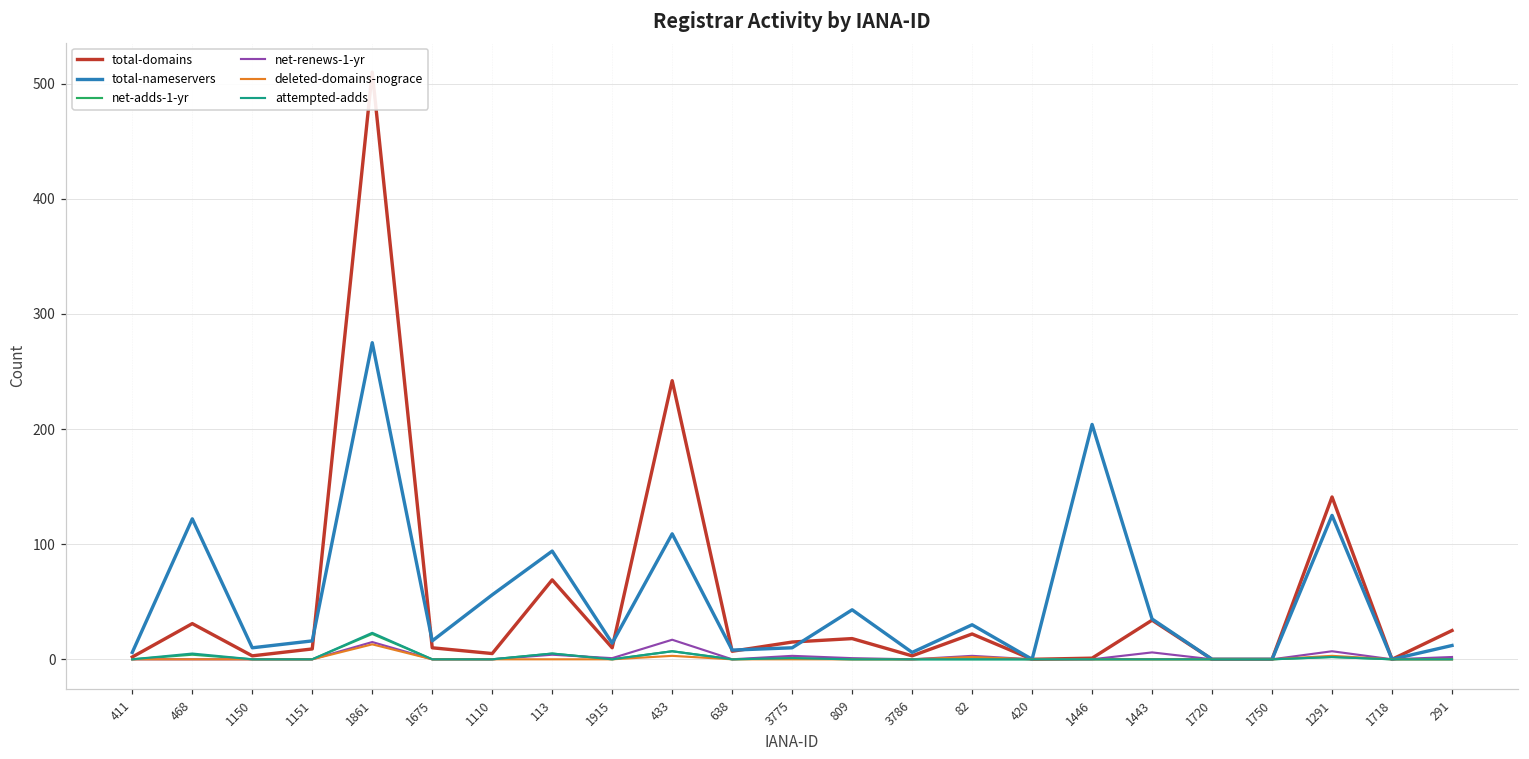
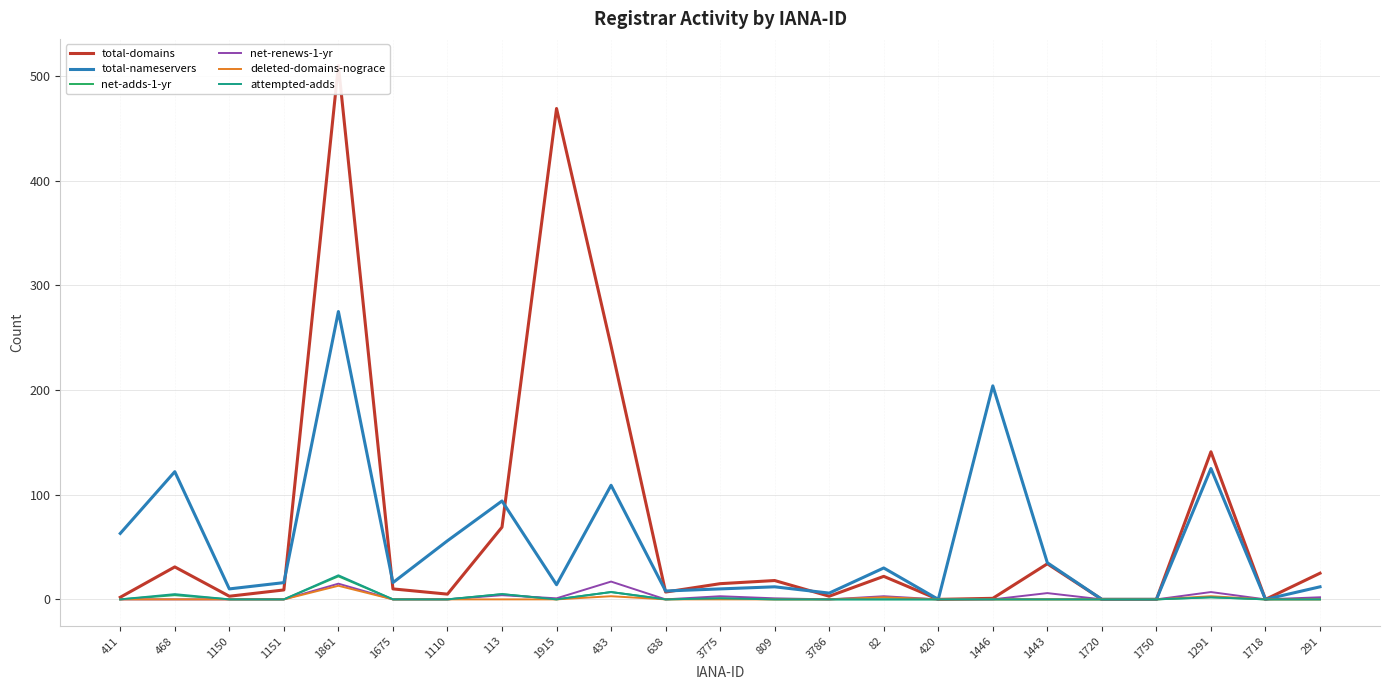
  {
    "total-domains": {
      "468": 31,
      "1150": 3,
      "1151": 9,
      "1675": 10,
      "1110": 5,
      "113": 69,
-     "1915": 10,
+     "1915": 469,
      "433": 242,
      "3775": 15,
      "809": 18,
      "3786": 3,
      "82": 22,
      "1291": 141,
      "291": 25
    },
    "total-nameservers": {
-     "411": 6,
+     "411": 63,
      "468": 122,
      "1150": 10,
      "1151": 16,
      "1861": 275,
      "1675": 16,
      "1110": 56,
      "113": 94,
      "1915": 14,
      "433": 109,
      "3775": 10,
-     "809": 43,
+     "809": 12,
      "3786": 6,
      "82": 30,
      "1446": 204,
      "1291": 125,
      "291": 12
    },
    "net-renews-1-yr": {
      "433": 17,
      "1443": 6,
      "1291": 7
    },
    "deleted-domains-nograce": {
      "113": 0,
      "433": 3
    }
  }
